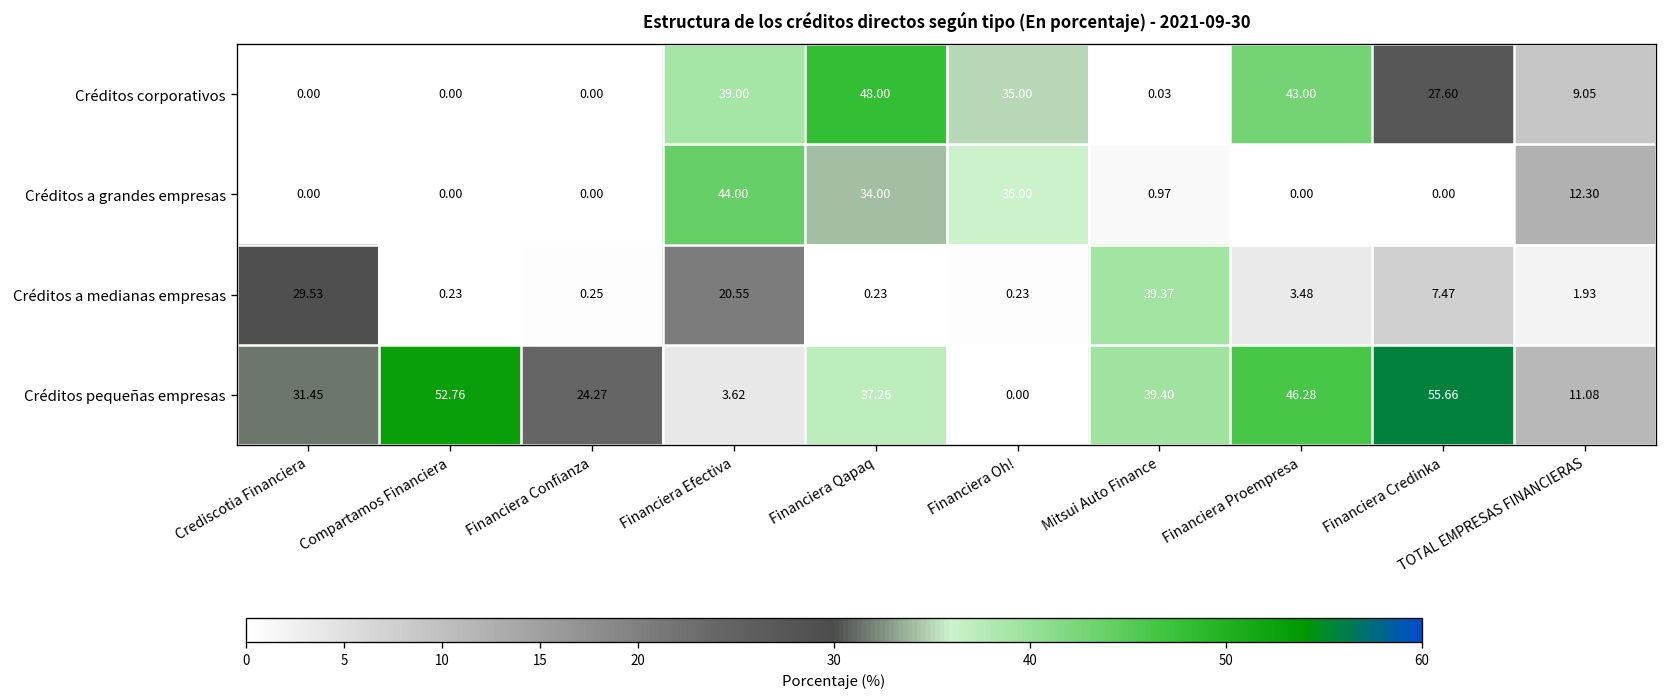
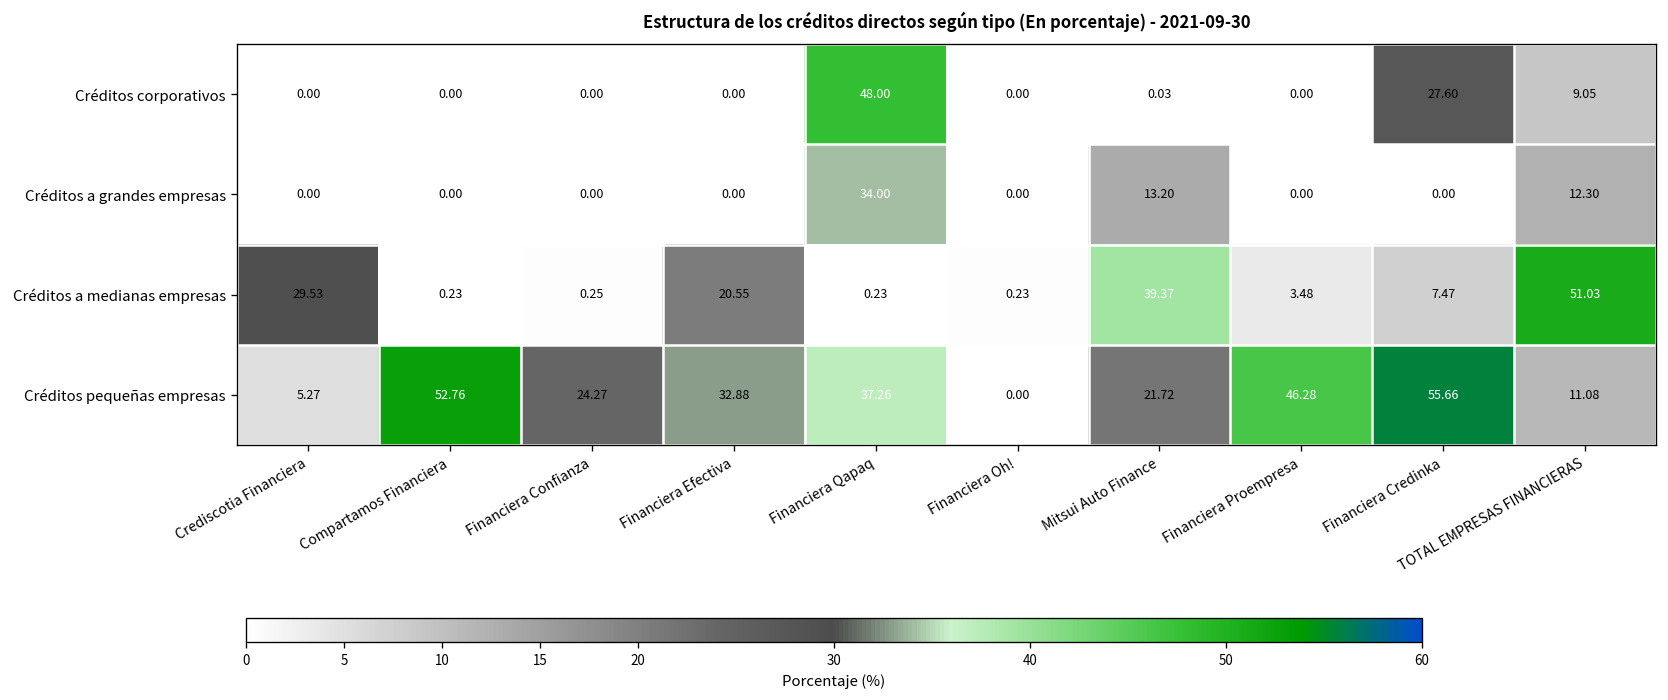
  {
    "Créditos corporativos": {
      "Crediscotia Financiera": 0.00,
      "Compartamos Financiera": 0.00,
      "Financiera Confianza": 0.00,
-     "Financiera Efectiva": 39.00,
+     "Financiera Efectiva": 0.00,
      "Financiera Qapaq": 48.00,
-     "Financiera Oh!": 35.00,
+     "Financiera Oh!": 0.00,
      "Mitsui Auto Finance": 0.03,
-     "Financiera Proempresa": 43.00,
+     "Financiera Proempresa": 0.00,
      "Financiera Credinka": 27.60,
      "TOTAL EMPRESAS FINANCIERAS": 9.05
    },
    "Créditos a grandes empresas": {
      "Crediscotia Financiera": 0.00,
      "Compartamos Financiera": 0.00,
      "Financiera Confianza": 0.00,
-     "Financiera Efectiva": 44.00,
+     "Financiera Efectiva": 0.00,
      "Financiera Qapaq": 34.00,
-     "Financiera Oh!": 36.00,
-     "Mitsui Auto Finance": 0.97,
+     "Financiera Oh!": 0.00,
+     "Mitsui Auto Finance": 13.20,
      "Financiera Proempresa": 0.00,
      "Financiera Credinka": 0.00,
      "TOTAL EMPRESAS FINANCIERAS": 12.30
    },
    "Créditos a medianas empresas": {
      "Crediscotia Financiera": 29.53,
      "Compartamos Financiera": 0.23,
      "Financiera Confianza": 0.25,
      "Financiera Efectiva": 20.55,
      "Financiera Qapaq": 0.23,
      "Financiera Oh!": 0.23,
      "Mitsui Auto Finance": 39.37,
      "Financiera Proempresa": 3.48,
      "Financiera Credinka": 7.47,
-     "TOTAL EMPRESAS FINANCIERAS": 1.93
+     "TOTAL EMPRESAS FINANCIERAS": 51.03
    },
    "Créditos pequeñas empresas": {
-     "Crediscotia Financiera": 31.45,
+     "Crediscotia Financiera": 5.27,
      "Compartamos Financiera": 52.76,
      "Financiera Confianza": 24.27,
-     "Financiera Efectiva": 3.62,
+     "Financiera Efectiva": 32.88,
      "Financiera Qapaq": 37.26,
      "Financiera Oh!": 0.00,
-     "Mitsui Auto Finance": 39.40,
+     "Mitsui Auto Finance": 21.72,
      "Financiera Proempresa": 46.28,
      "Financiera Credinka": 55.66,
      "TOTAL EMPRESAS FINANCIERAS": 11.08
    }
  }
